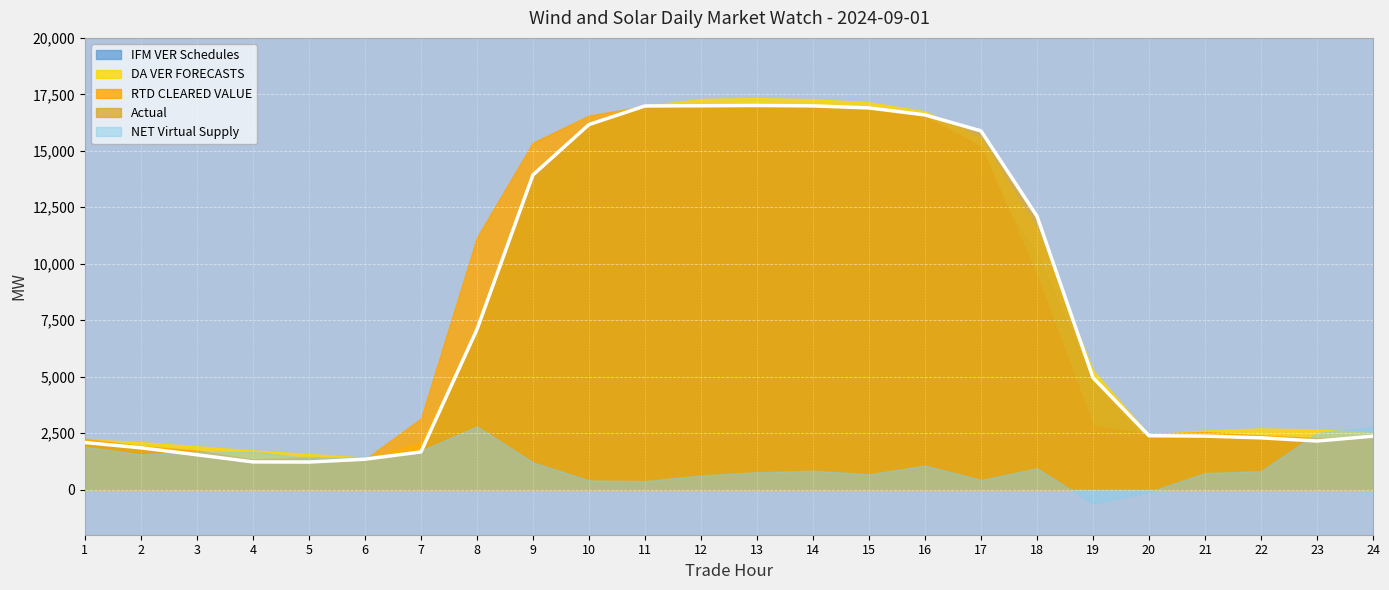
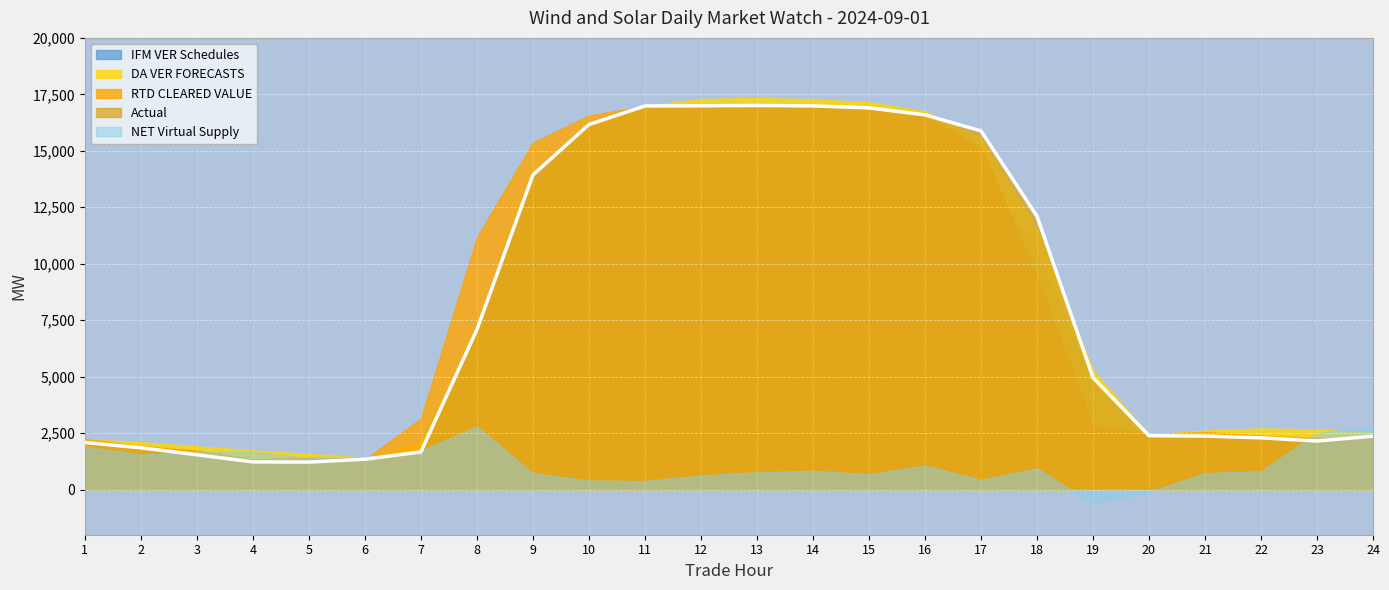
  {
    "IFM VER Schedules": {
      "1": "1,700",
      "6": "1,100",
      "7": "1,500",
      "8": "5,900",
      "9": "11,500",
      "10": "14,600",
      "11": "14,700",
      "12": "15,000",
      "13": "15,200",
      "14": "15,200",
      "15": "15,100",
      "16": "15,100",
      "17": "14,200",
      "18": "10,500",
      "19": "4,700",
      "20": "2,000",
      "21": "2,200",
      "24": "1,900"
    },
    "NET Virtual Supply": {
      "1": "1,900",
      "8": "2,800",
-     "9": "1,200",
+     "9": "700",
      "10": "400",
      "11": "400",
      "12": "600",
      "13": "800",
      "14": "800",
      "15": "700",
      "16": "1,100",
      "17": "400",
      "18": "900",
      "21": "700",
      "22": "800",
      "23": "2,500",
      "24": "2,800"
    }
  }
